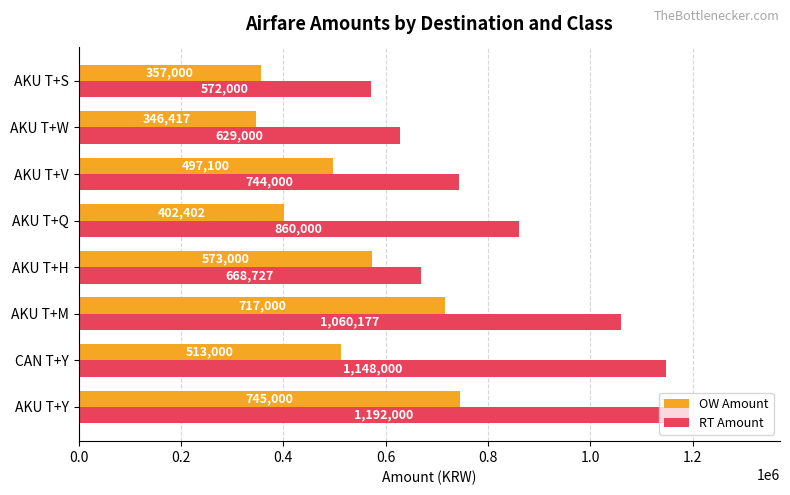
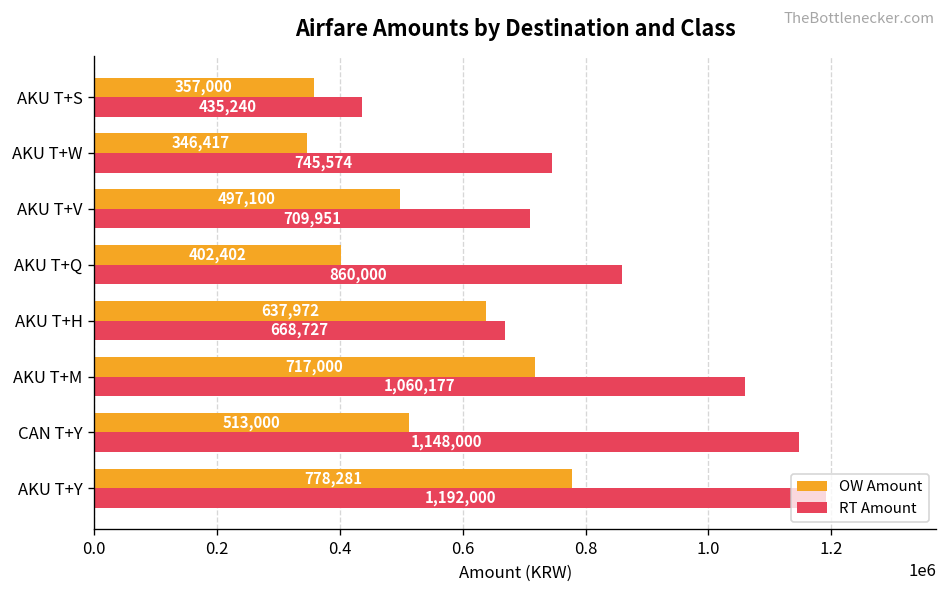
  {
    "OW Amount": {
      "AKU T+S": "357,000",
      "AKU T+W": "346,417",
      "AKU T+V": "497,100",
      "AKU T+Q": "402,402",
-     "AKU T+H": "573,000",
+     "AKU T+H": "637,972",
      "AKU T+M": "717,000",
      "CAN T+Y": "513,000",
-     "AKU T+Y": "745,000"
+     "AKU T+Y": "778,281"
    },
    "RT Amount": {
-     "AKU T+S": "572,000",
-     "AKU T+W": "629,000",
-     "AKU T+V": "744,000",
+     "AKU T+S": "435,240",
+     "AKU T+W": "745,574",
+     "AKU T+V": "709,951",
      "AKU T+Q": "860,000",
      "AKU T+H": "668,727",
      "AKU T+M": "1,060,177",
      "CAN T+Y": "1,148,000"
    }
  }
